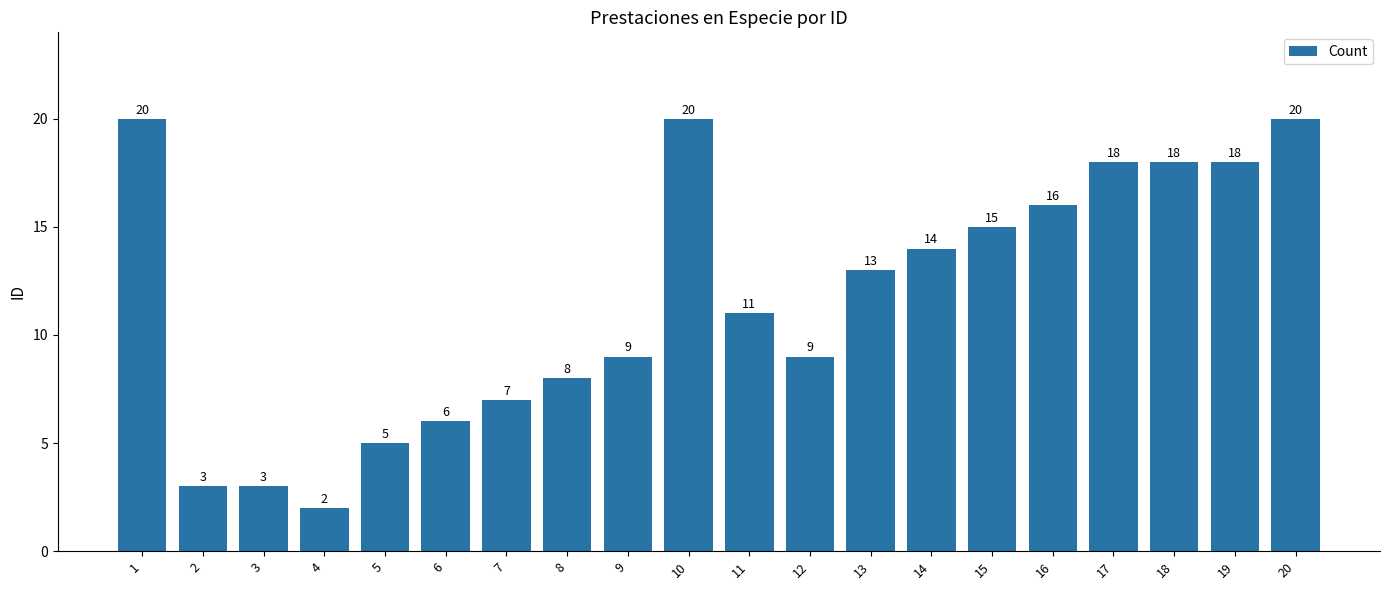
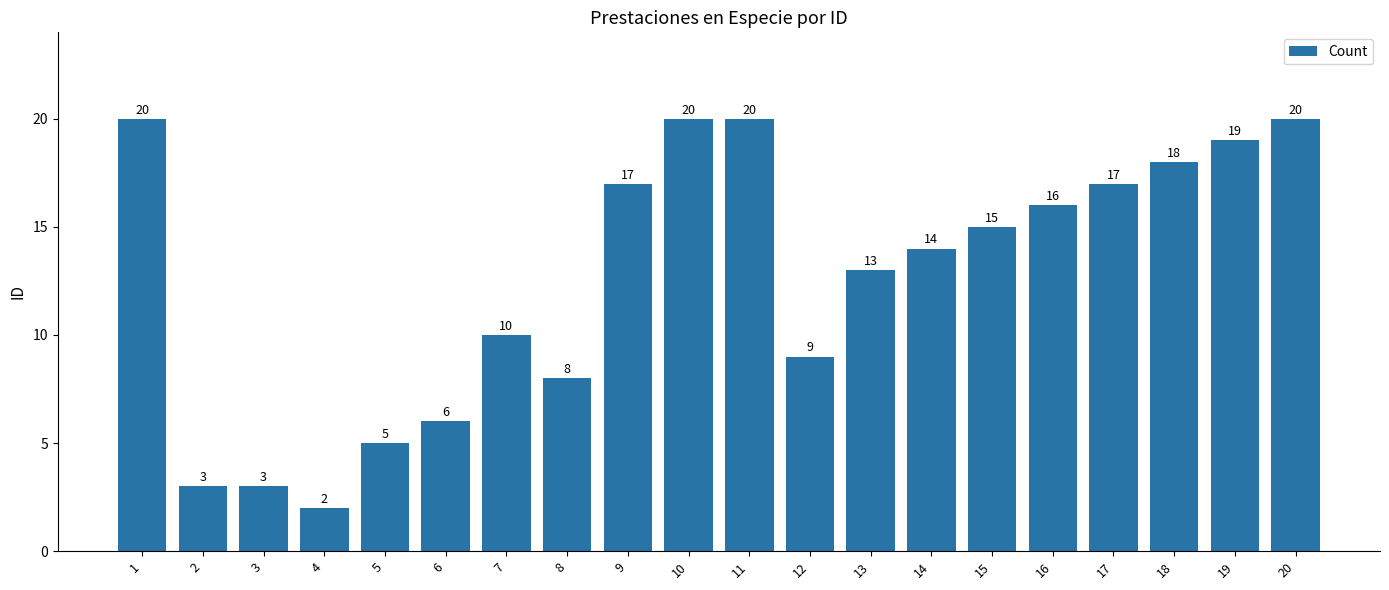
  {
    "1": 20,
    "2": 3,
    "3": 3,
    "4": 2,
    "5": 5,
    "6": 6,
-   "7": 7,
+   "7": 10,
    "8": 8,
-   "9": 9,
+   "9": 17,
    "10": 20,
-   "11": 11,
+   "11": 20,
    "12": 9,
    "13": 13,
    "14": 14,
    "15": 15,
    "16": 16,
-   "17": 18,
+   "17": 17,
    "18": 18,
-   "19": 18,
+   "19": 19,
    "20": 20
  }
